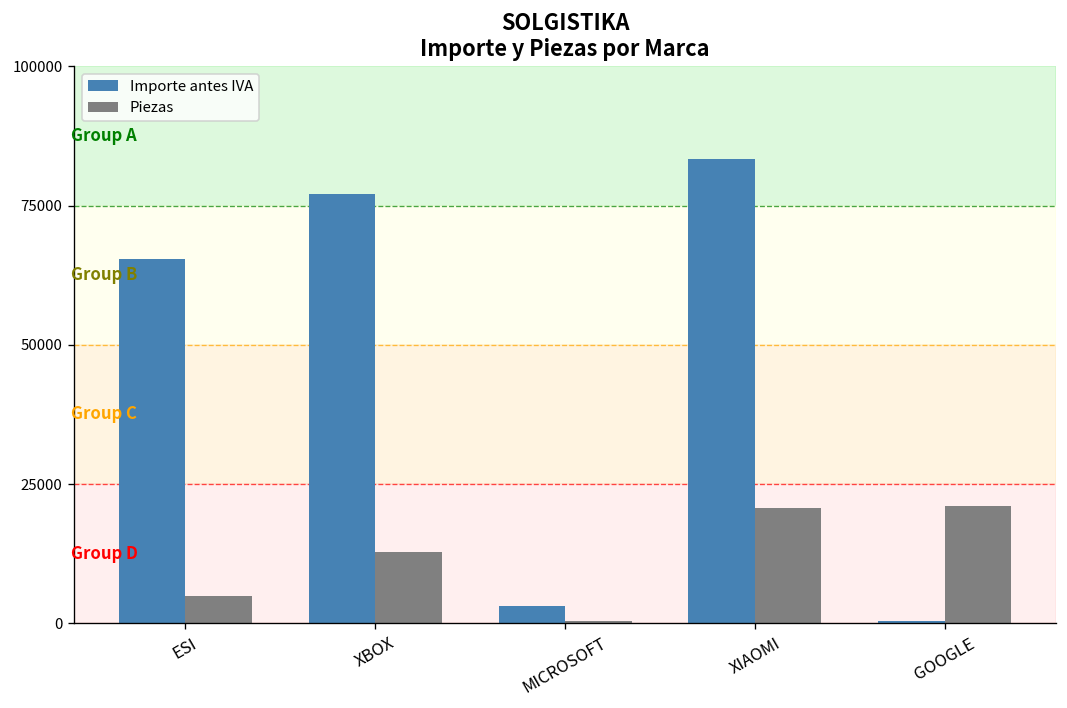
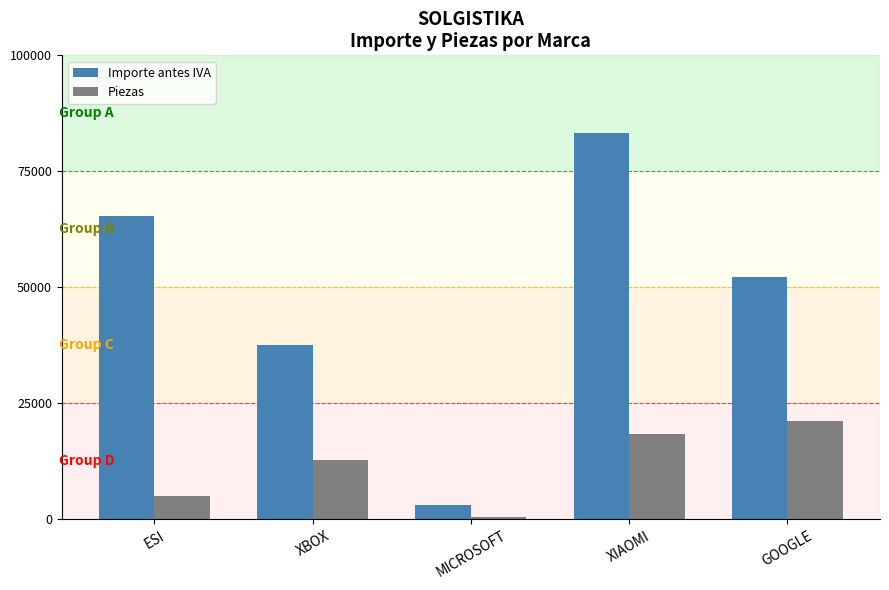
  {
    "Importe antes IVA": {
      "ESI": 65000,
-     "XBOX": 77000,
+     "XBOX": 38000,
      "MICROSOFT": 3000,
      "XIAOMI": 83000,
-     "GOOGLE": 0
+     "GOOGLE": 52000
    },
    "Piezas": {
      "ESI": 5000,
      "XBOX": 13000,
-     "XIAOMI": 21000,
+     "XIAOMI": 18000,
      "GOOGLE": 21000
    }
  }
